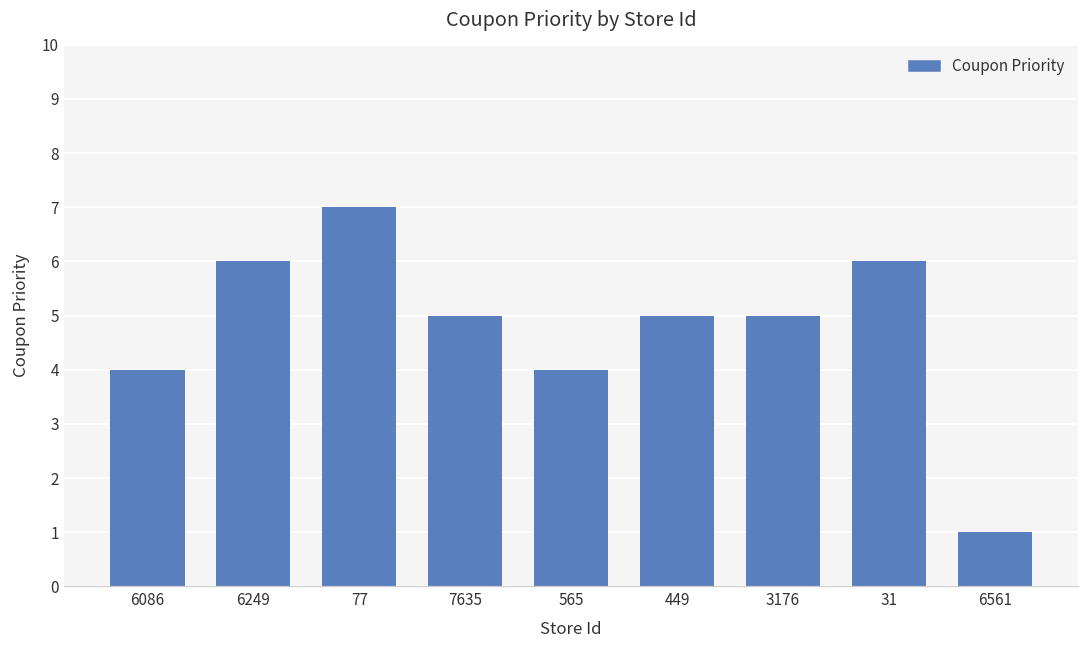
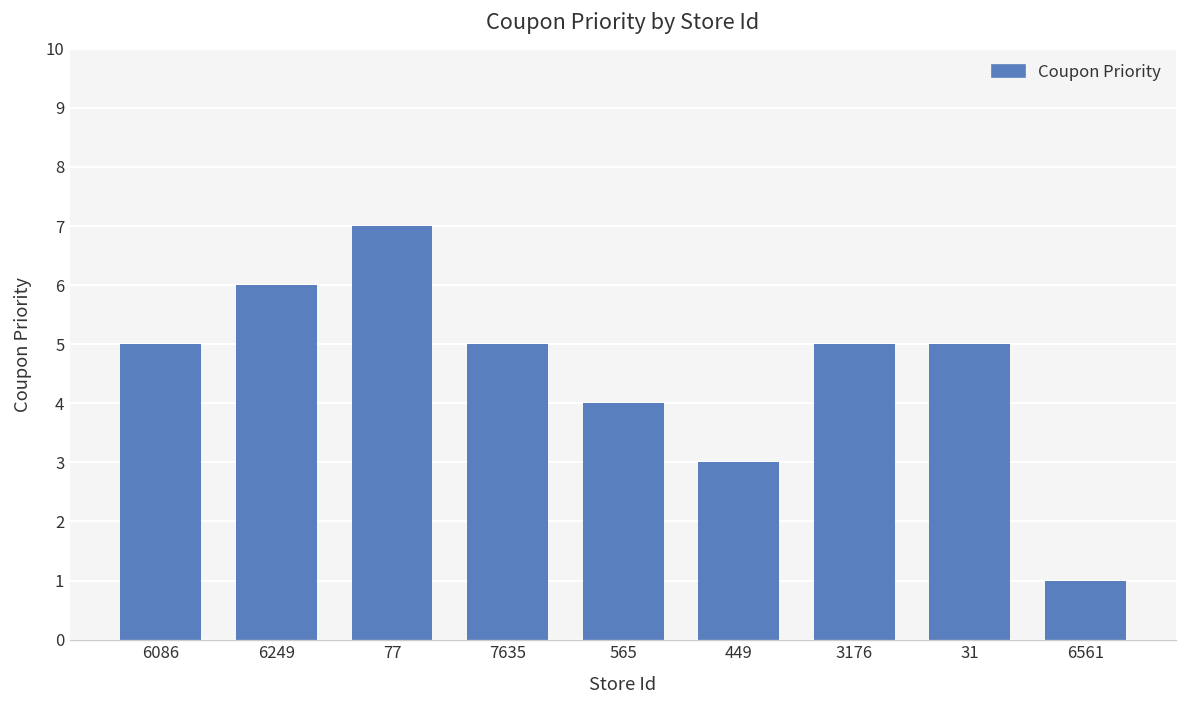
  {
-   "6086": 4,
+   "6086": 5,
    "6249": 6,
    "77": 7,
    "7635": 5,
    "565": 4,
-   "449": 5,
+   "449": 3,
    "3176": 5,
-   "31": 6,
+   "31": 5,
    "6561": 1
  }
